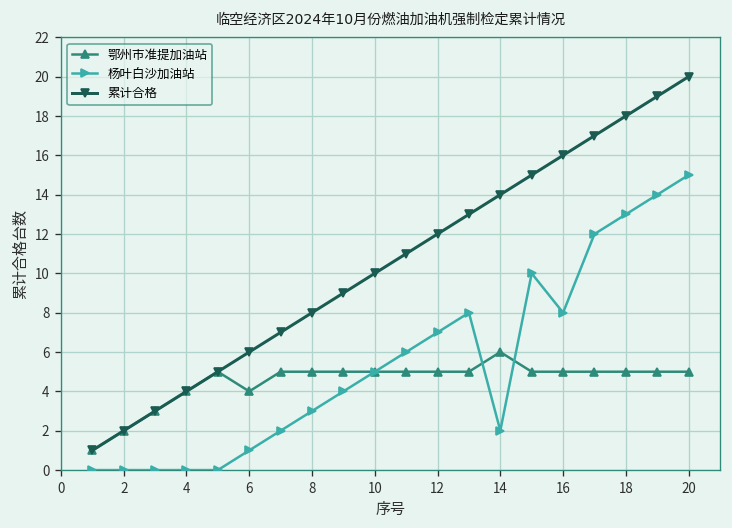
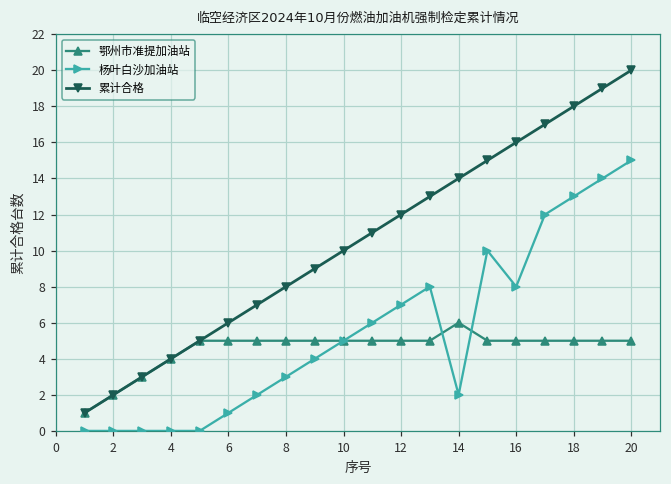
  {
    "鄂州市准提加油站": {
-     "6": 4,
+     "6": 5,
      "8": 5,
      "12": 5,
      "14": 6,
      "16": 5,
      "18": 5,
      "20": 5
    },
    "杨叶白沙加油站": {
      "2": 0,
      "4": 0,
      "6": 1,
      "8": 3,
      "12": 7,
      "14": 2,
      "16": 8,
      "18": 13,
      "20": 15
    },
    "累计合格": {
      "6": 6,
      "8": 8,
      "10": 10,
      "12": 12,
      "14": 14,
      "16": 16,
      "18": 18,
      "20": 20
    }
  }
